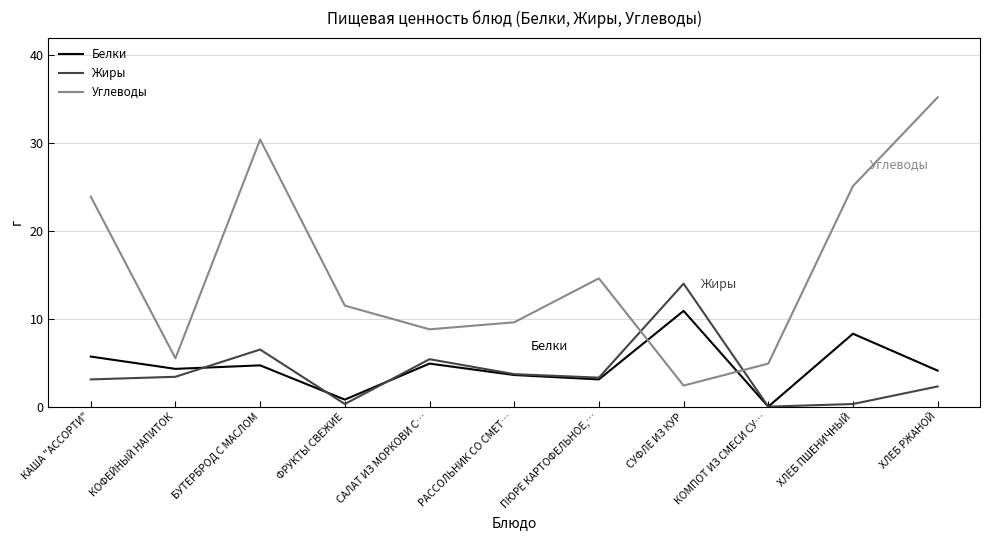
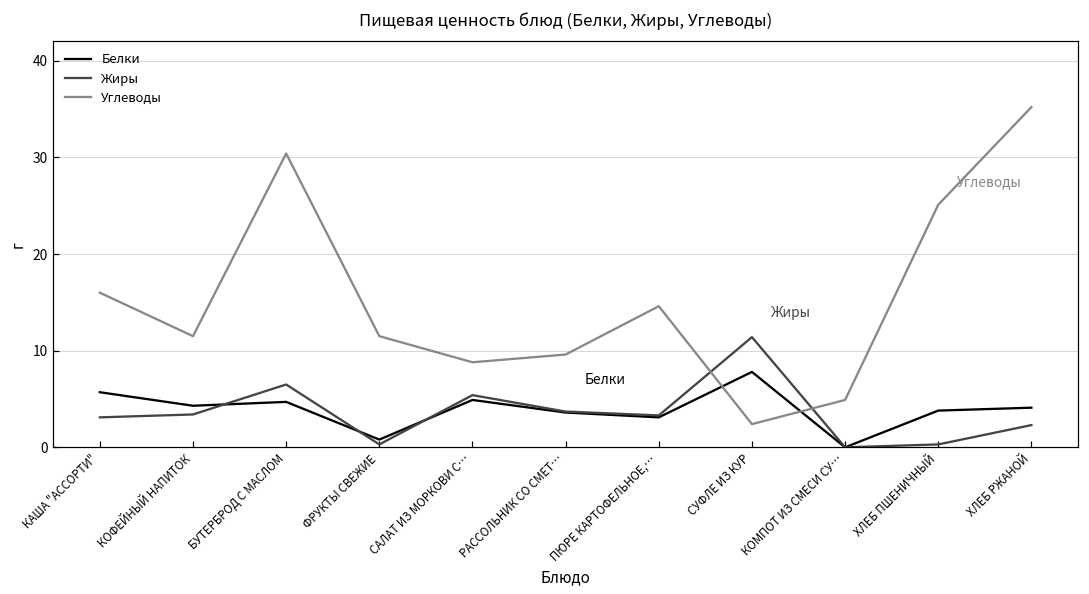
  {
    "Белки": {
      "КАША \"АССОРТИ\"": 6,
      "КОФЕЙНЫЙ НАПИТОК": 4,
      "БУТЕРБРОД С МАСЛОМ": 5,
      "ФРУКТЫ СВЕЖИЕ": 1,
      "САЛАТ ИЗ МОРКОВИ С…": 5,
-     "СУФЛЕ ИЗ КУР": 11,
-     "ХЛЕБ ПШЕНИЧНЫЙ": 8,
+     "СУФЛЕ ИЗ КУР": 8,
+     "ХЛЕБ ПШЕНИЧНЫЙ": 4,
      "ХЛЕБ РЖАНОЙ": 4
    },
    "Жиры": {
      "КАША \"АССОРТИ\"": 3,
      "КОФЕЙНЫЙ НАПИТОК": 3,
      "БУТЕРБРОД С МАСЛОМ": 7,
      "ФРУКТЫ СВЕЖИЕ": 0,
      "САЛАТ ИЗ МОРКОВИ С…": 5,
-     "СУФЛЕ ИЗ КУР": 14,
+     "СУФЛЕ ИЗ КУР": 11,
      "ХЛЕБ ПШЕНИЧНЫЙ": 0,
      "ХЛЕБ РЖАНОЙ": 2
    },
    "Углеводы": {
-     "КАША \"АССОРТИ\"": 24,
-     "КОФЕЙНЫЙ НАПИТОК": 6,
+     "КАША \"АССОРТИ\"": 16,
+     "КОФЕЙНЫЙ НАПИТОК": 12,
      "БУТЕРБРОД С МАСЛОМ": 30,
      "ФРУКТЫ СВЕЖИЕ": 12,
      "САЛАТ ИЗ МОРКОВИ С…": 9,
      "РАССОЛЬНИК СО СМЕТ…": 10,
      "ПЮРЕ КАРТОФЕЛЬНОЕ,…": 15,
      "СУФЛЕ ИЗ КУР": 2,
      "КОМПОТ ИЗ СМЕСИ СУ…": 5,
      "ХЛЕБ ПШЕНИЧНЫЙ": 25,
      "ХЛЕБ РЖАНОЙ": 35
    }
  }
